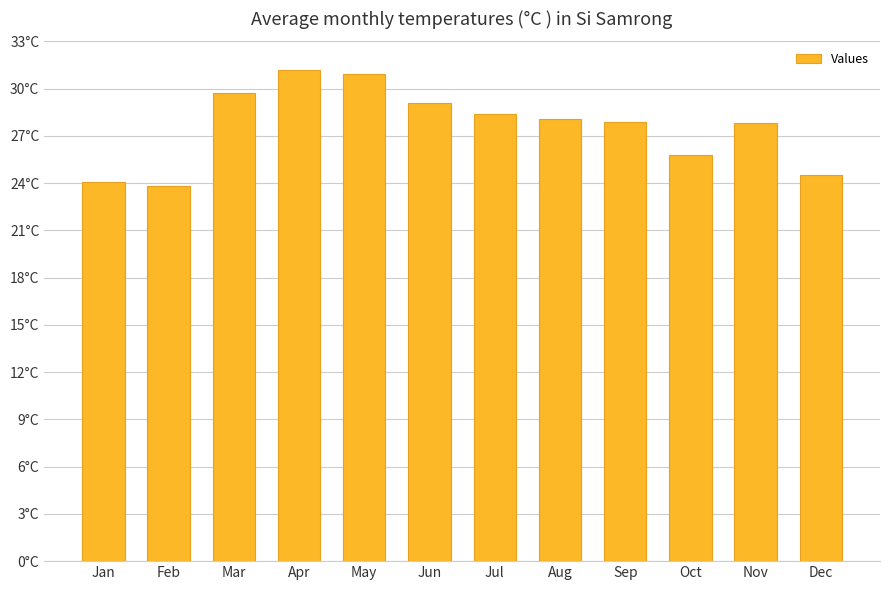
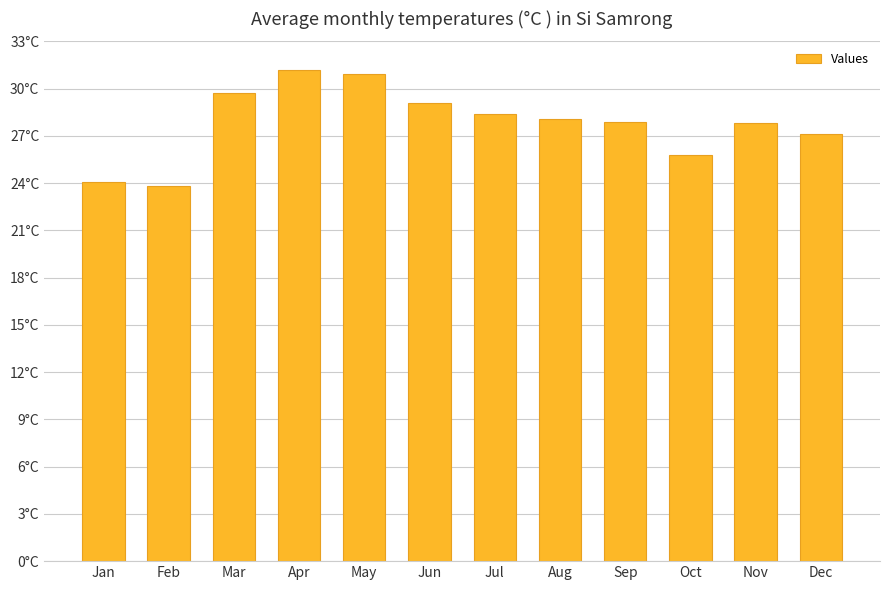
  {
    "Jan": "24.1°C",
    "Feb": "23.8°C",
    "Mar": "29.7°C",
    "Apr": "31.2°C",
    "May": "30.9°C",
    "Jun": "29.1°C",
    "Jul": "28.4°C",
    "Aug": "28.1°C",
    "Sep": "27.9°C",
    "Oct": "25.8°C",
    "Nov": "27.8°C",
-   "Dec": "24.5°C"
+   "Dec": "27.1°C"
  }
